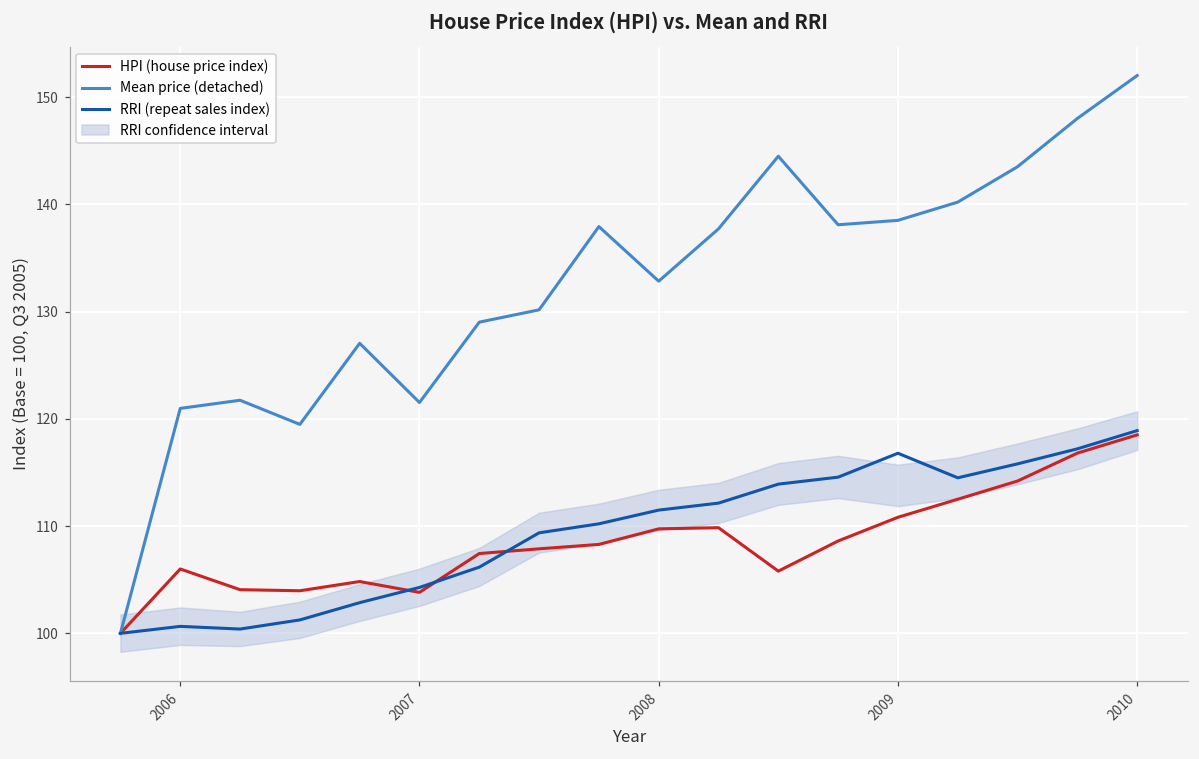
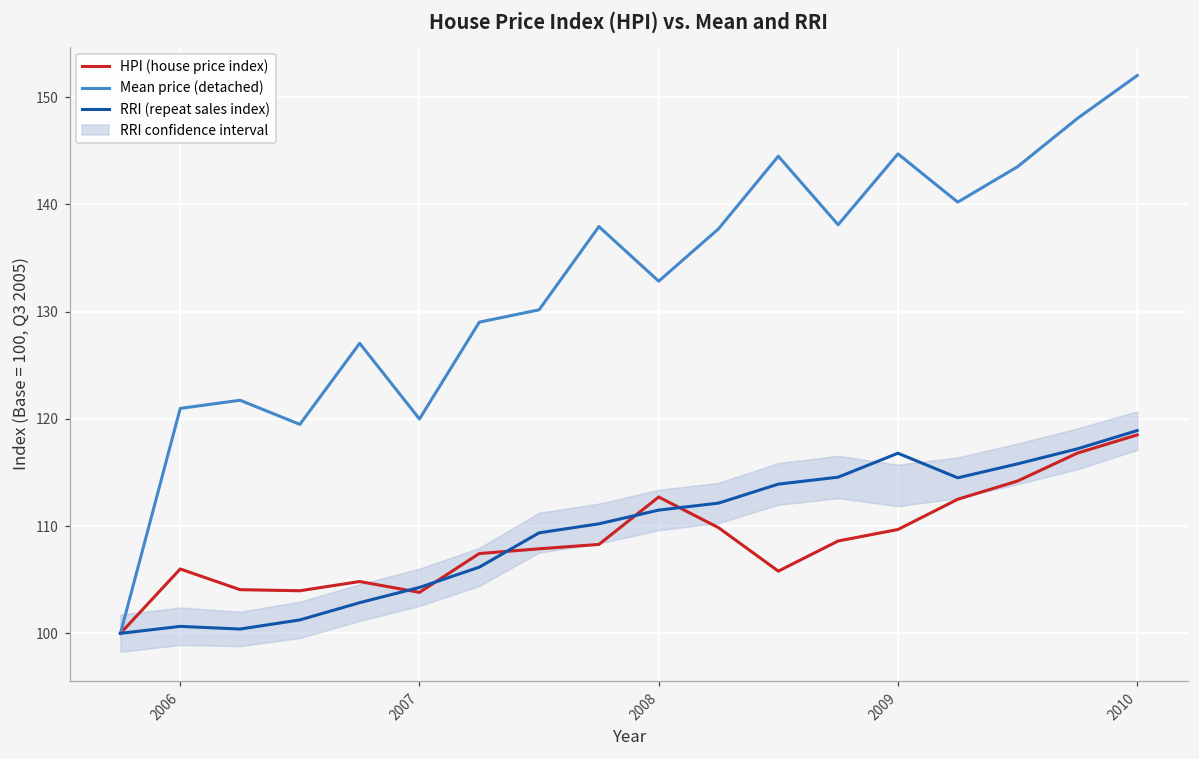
  {
    "HPI (house price index)": {
      "2006": 106,
      "2007": 104,
-     "2008": 110,
-     "2009": 111,
+     "2008": 113,
+     "2009": 110,
      "2010": 119
    },
    "Mean price (detached)": {
      "2006": 121,
-     "2007": 122,
+     "2007": 120,
      "2008": 133,
-     "2009": 139,
+     "2009": 145,
      "2010": 152
    },
    "RRI (repeat sales index)": {
      "2006": 101,
      "2007": 104,
      "2008": 111,
      "2009": 117,
      "2010": 119
    }
  }
